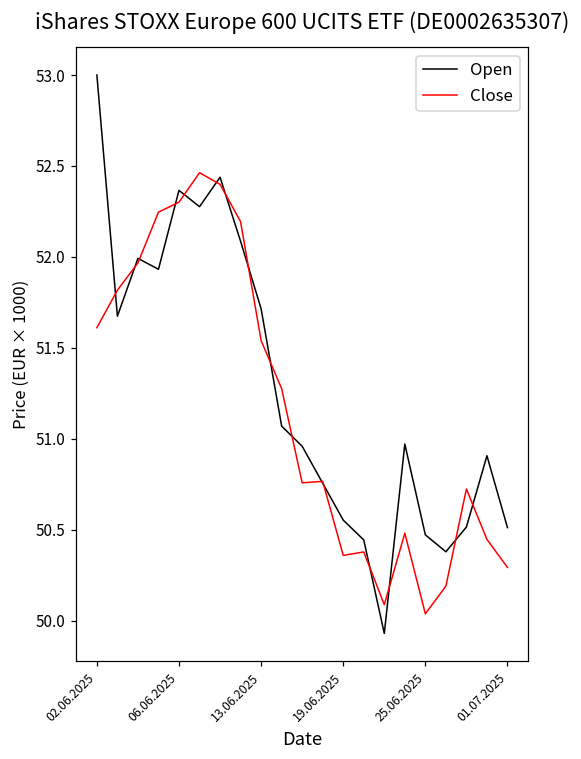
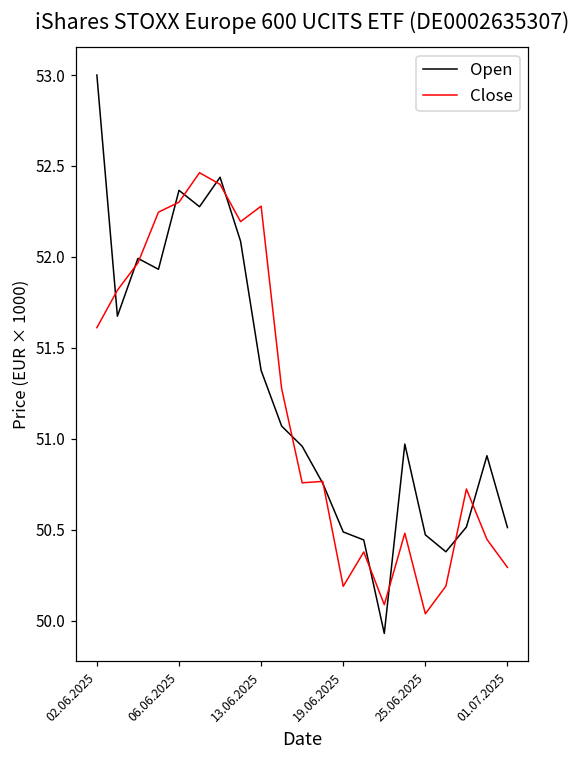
  {
    "Open": {
      "02.06.2025": 53.00,
      "06.06.2025": 52.37,
-     "13.06.2025": 51.72,
-     "19.06.2025": 50.55,
+     "13.06.2025": 51.38,
+     "19.06.2025": 50.49,
      "25.06.2025": 50.47,
      "01.07.2025": 50.51
    },
    "Close": {
      "02.06.2025": 51.61,
      "06.06.2025": 52.30,
-     "13.06.2025": 51.54,
-     "19.06.2025": 50.36,
+     "13.06.2025": 52.28,
+     "19.06.2025": 50.19,
      "25.06.2025": 50.04,
      "01.07.2025": 50.29
    }
  }
